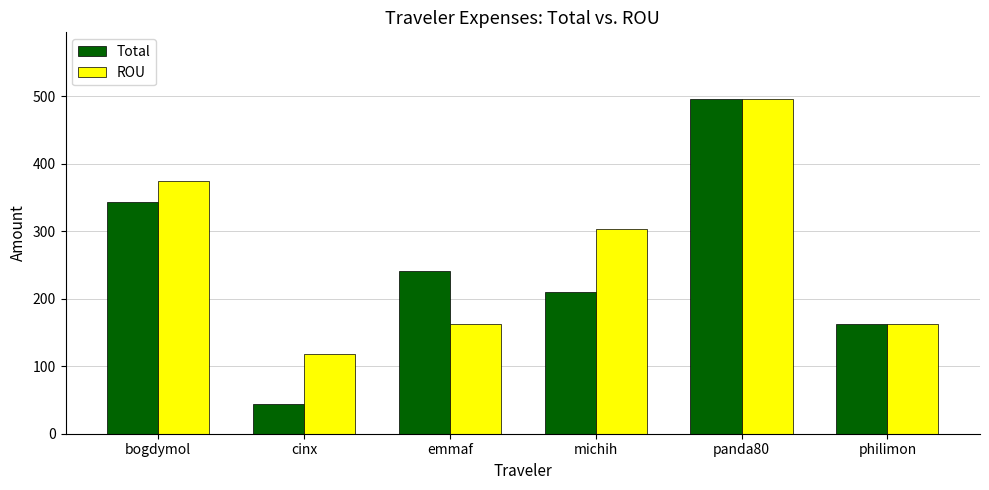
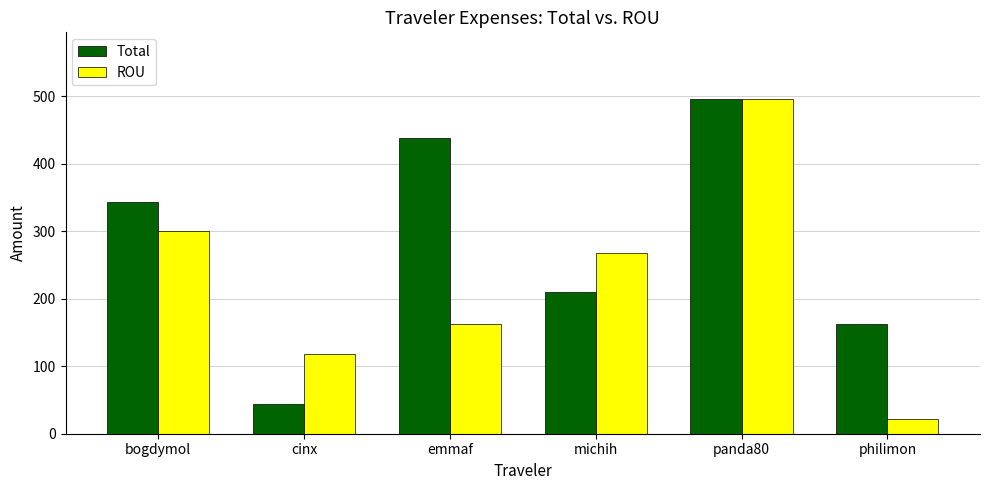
  {
    "Total": {
      "bogdymol": 340,
      "cinx": 40,
-     "emmaf": 240,
+     "emmaf": 440,
      "michih": 210,
      "panda80": 500,
      "philimon": 160
    },
    "ROU": {
-     "bogdymol": 370,
+     "bogdymol": 300,
      "cinx": 120,
      "emmaf": 160,
-     "michih": 300,
+     "michih": 270,
      "panda80": 500,
-     "philimon": 160
+     "philimon": 20
    }
  }
